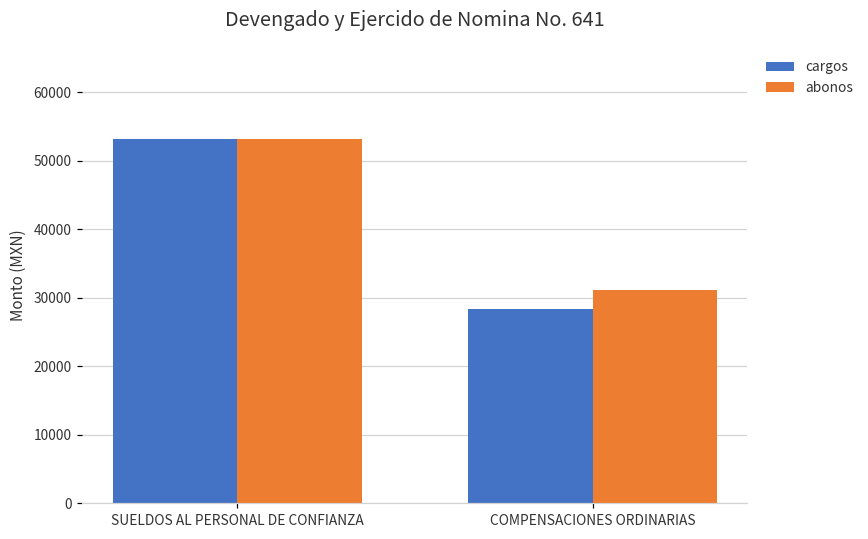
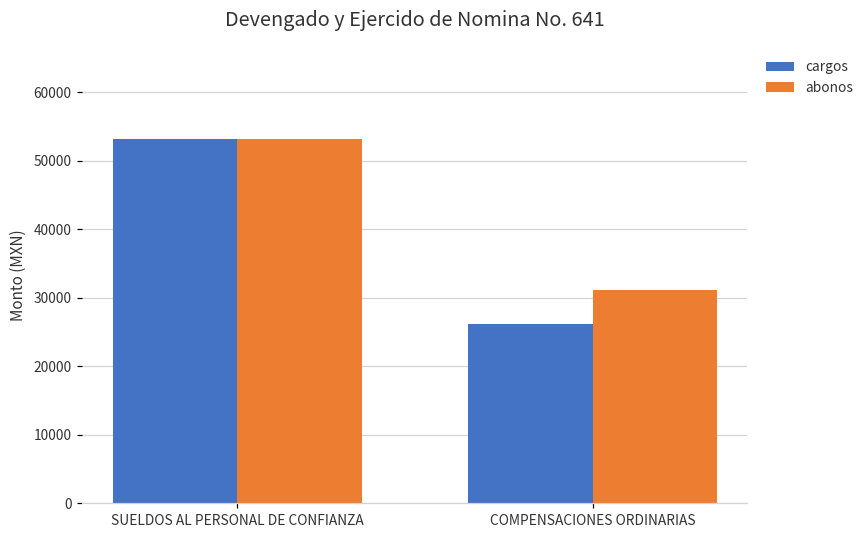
  {
    "cargos": {
      "SUELDOS AL PERSONAL DE CONFIANZA": 53000,
-     "COMPENSACIONES ORDINARIAS": 28000
+     "COMPENSACIONES ORDINARIAS": 26000
    },
    "abonos": {
      "SUELDOS AL PERSONAL DE CONFIANZA": 53000,
      "COMPENSACIONES ORDINARIAS": 31000
    }
  }
